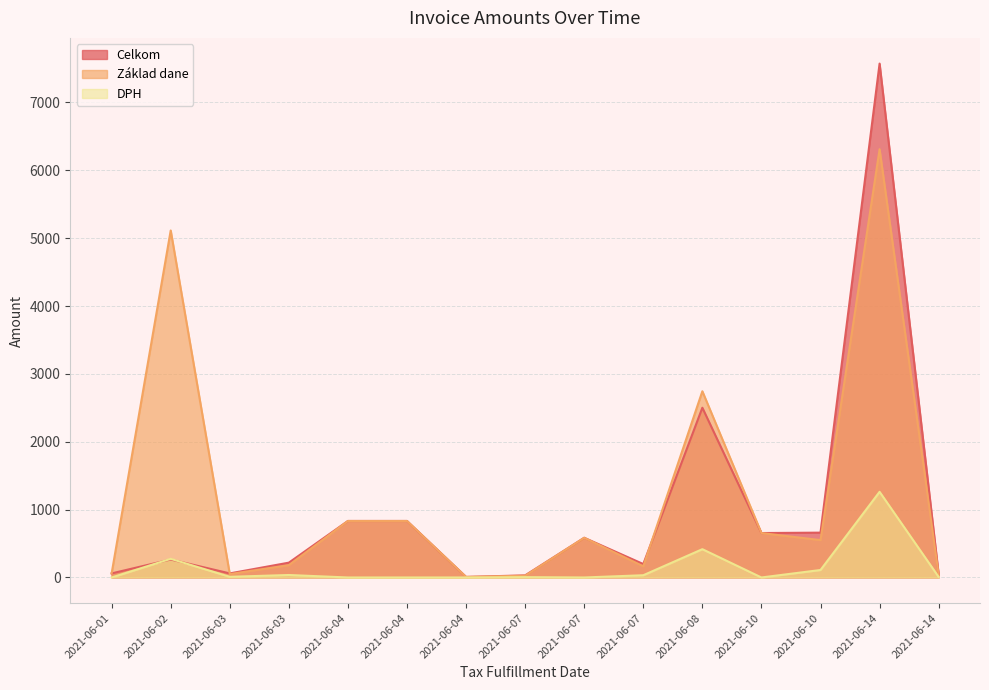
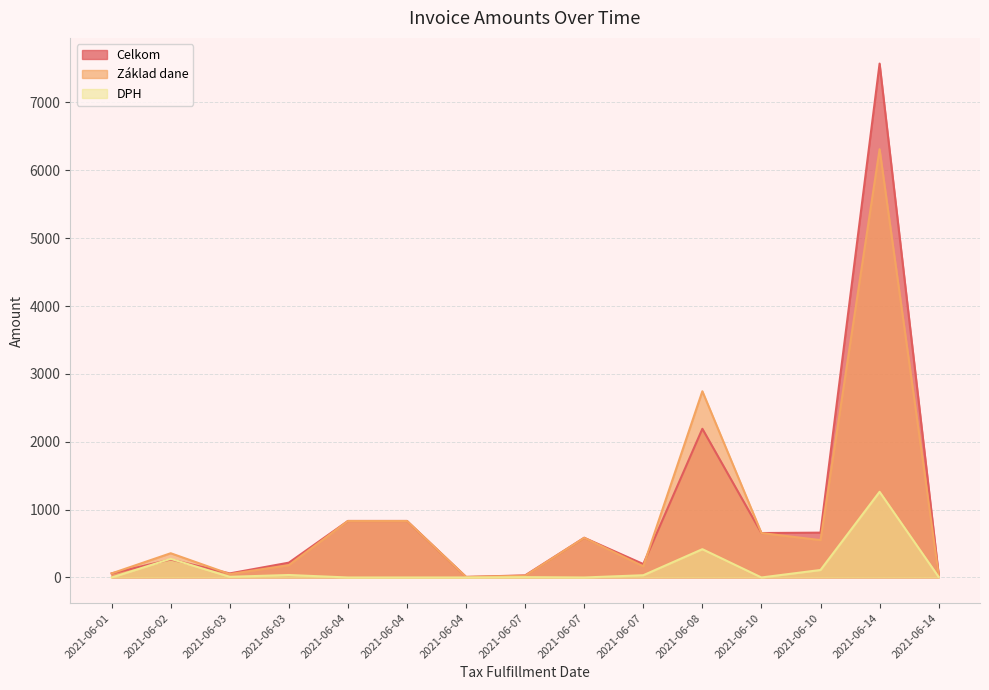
  {
    "Celkom": {
-     "2021-06-08": 2500
+     "2021-06-08": 2200
    },
    "Základ dane": {
-     "2021-06-02": 5100,
+     "2021-06-02": 400,
      "2021-06-08": 2700
    },
    "DPH": {
      "2021-06-01": 0,
      "2021-06-08": 400
    }
  }
